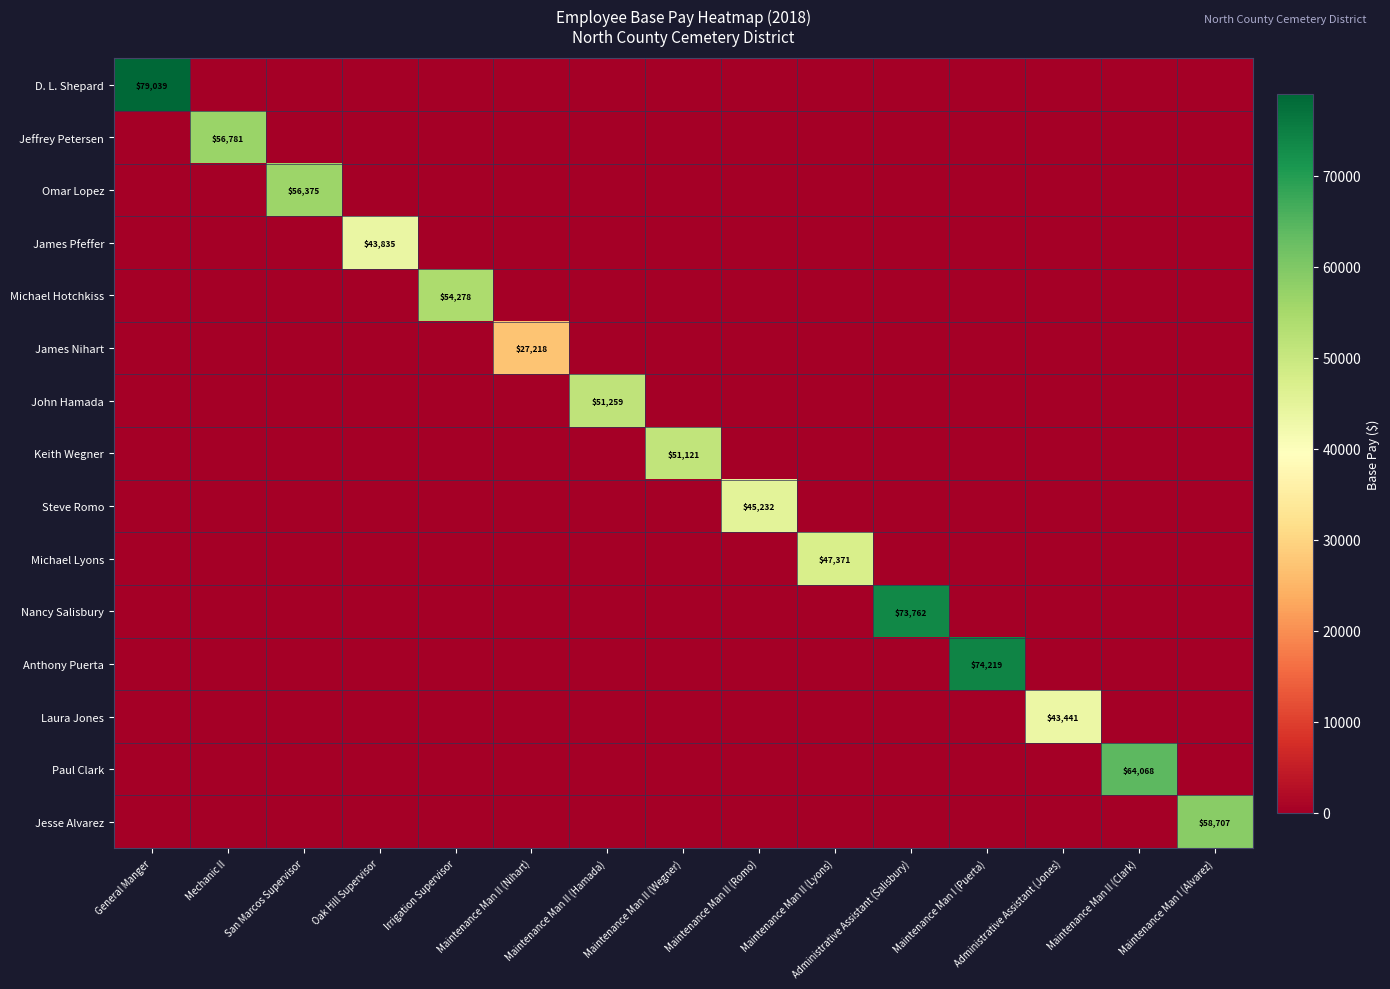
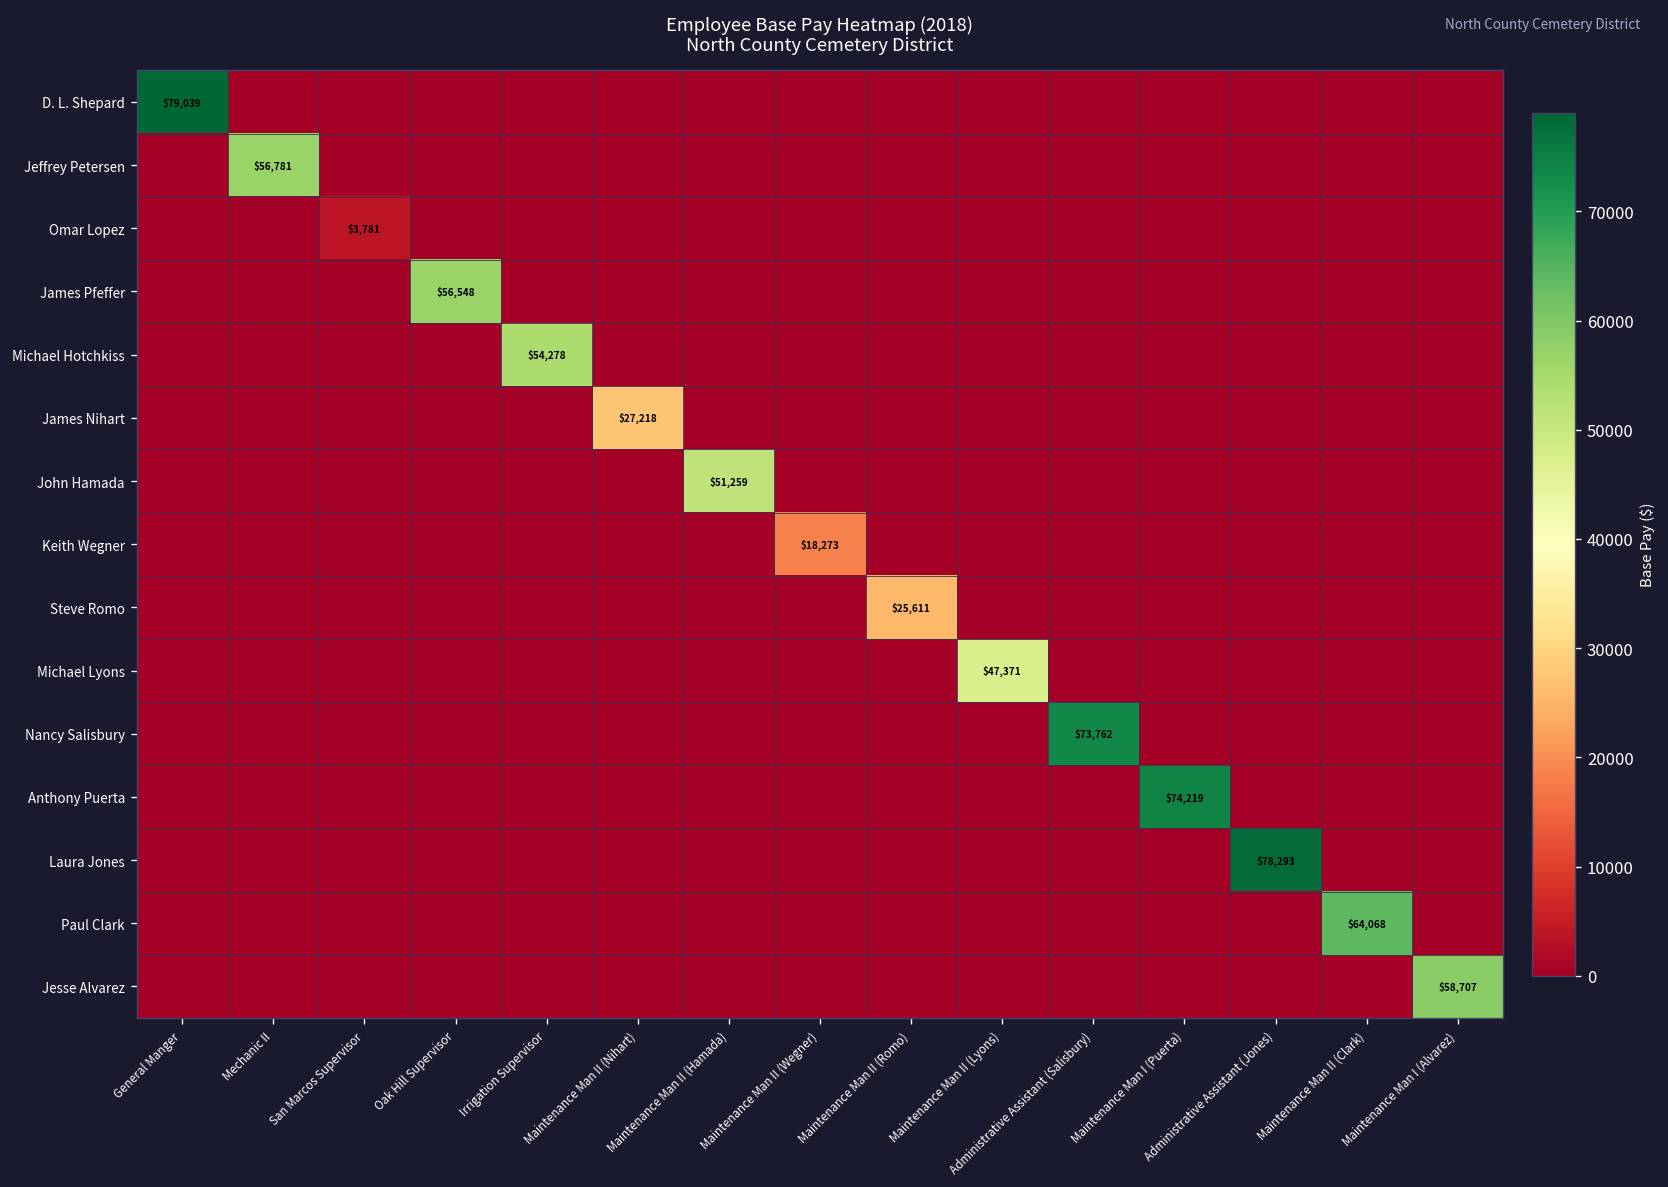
  {
    "D. L. Shepard": {
      "General Manger": "$79,039"
    },
    "Jeffrey Petersen": {
      "Mechanic II": "$56,781"
    },
    "Omar Lopez": {
-     "San Marcos Supervisor": "$56,375"
+     "San Marcos Supervisor": "$3,781"
    },
    "James Pfeffer": {
-     "Oak Hill Supervisor": "$43,835"
+     "Oak Hill Supervisor": "$56,548"
    },
    "Michael Hotchkiss": {
      "Irrigation Supervisor": "$54,278"
    },
    "James Nihart": {
      "Maintenance Man II (Nihart)": "$27,218"
    },
    "John Hamada": {
      "Maintenance Man II (Hamada)": "$51,259"
    },
    "Keith Wegner": {
-     "Maintenance Man II (Wegner)": "$51,121"
+     "Maintenance Man II (Wegner)": "$18,273"
    },
    "Steve Romo": {
-     "Maintenance Man II (Romo)": "$45,232"
+     "Maintenance Man II (Romo)": "$25,611"
    },
    "Michael Lyons": {
      "Maintenance Man II (Lyons)": "$47,371"
    },
    "Nancy Salisbury": {
      "Administrative Assistant (Salisbury)": "$73,762"
    },
    "Anthony Puerta": {
      "Maintenance Man I (Puerta)": "$74,219"
    },
    "Laura Jones": {
-     "Administrative Assistant (Jones)": "$43,441"
+     "Administrative Assistant (Jones)": "$78,293"
    },
    "Paul Clark": {
      "Maintenance Man II (Clark)": "$64,068"
    },
    "Jesse Alvarez": {
      "Maintenance Man I (Alvarez)": "$58,707"
    }
  }
